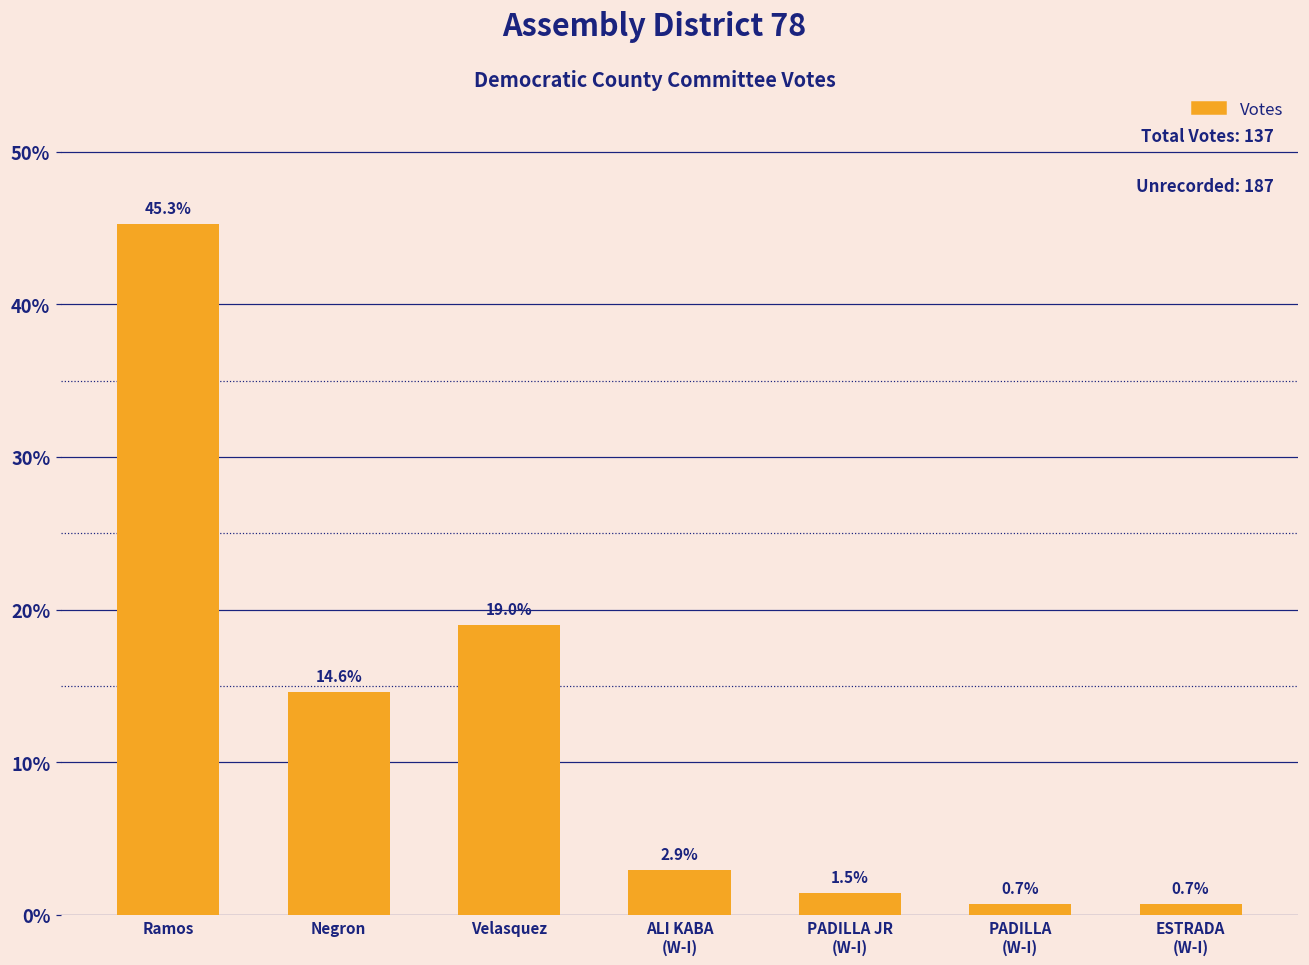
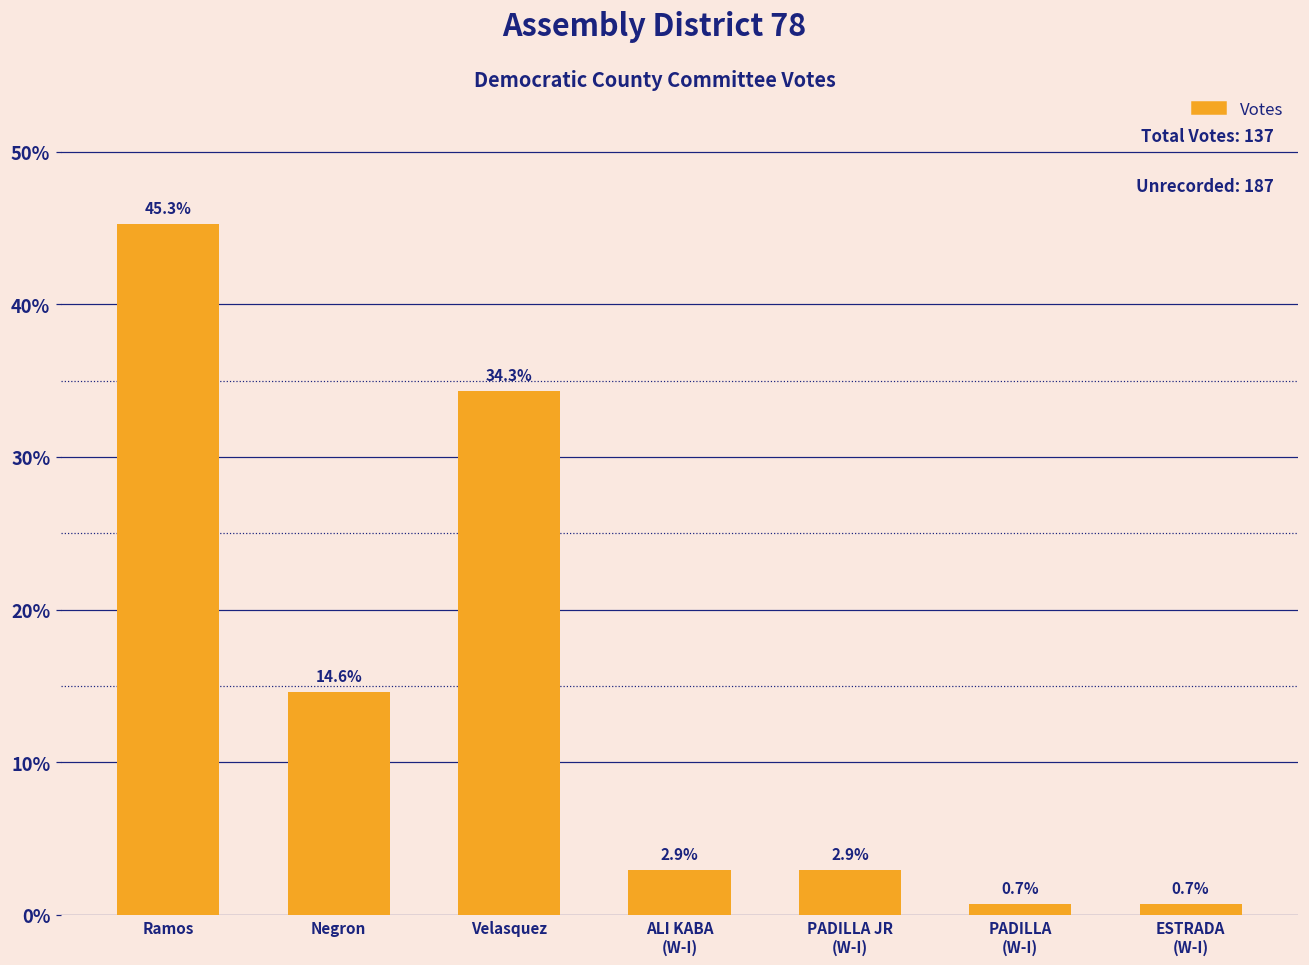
  {
    "Ramos": "45.3%",
    "Negron": "14.6%",
-   "Velasquez": "19.0%",
+   "Velasquez": "34.3%",
    "ALI KABA (W-I)": "2.9%",
-   "PADILLA JR (W-I)": "1.5%",
+   "PADILLA JR (W-I)": "2.9%",
    "PADILLA (W-I)": "0.7%",
    "ESTRADA (W-I)": "0.7%"
  }
